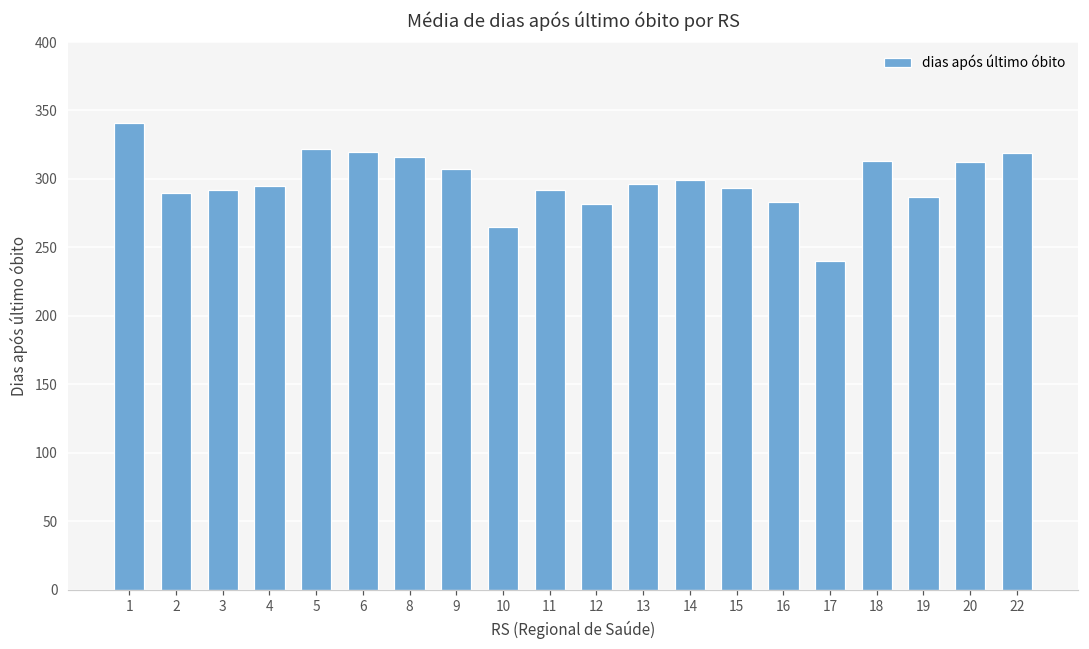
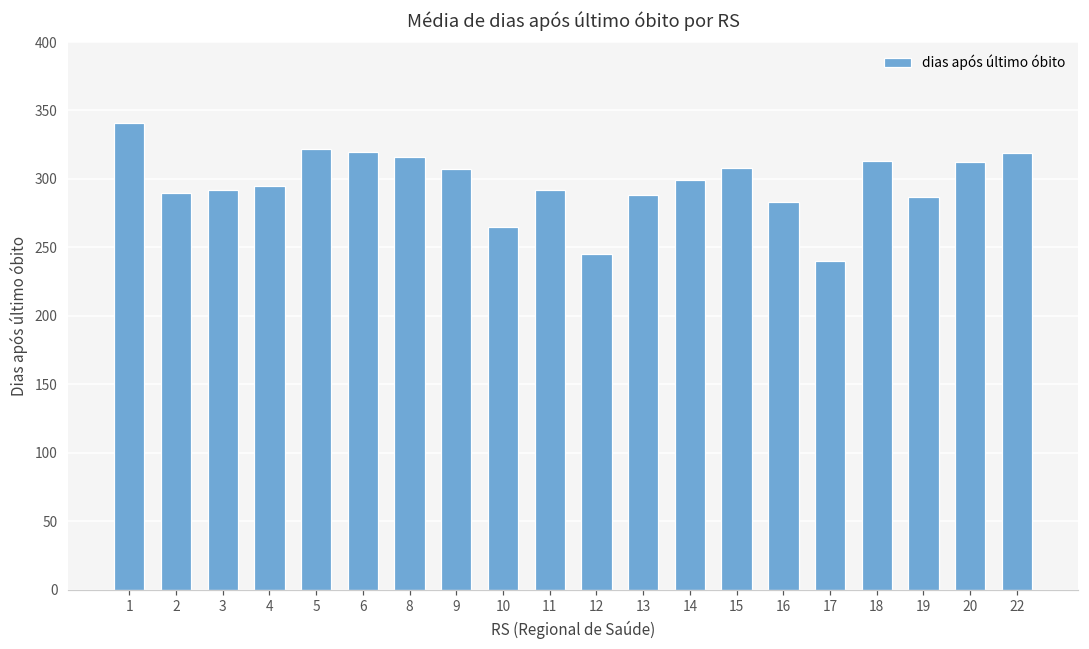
  {
    "1": 341,
    "2": 290,
    "3": 292,
    "4": 295,
    "5": 322,
    "6": 320,
    "8": 316,
    "9": 307,
    "10": 265,
    "11": 292,
-   "12": 282,
-   "13": 296,
+   "12": 245,
+   "13": 288,
    "14": 299,
-   "15": 293,
+   "15": 308,
    "16": 283,
    "17": 240,
    "18": 313,
    "19": 287,
    "20": 312,
    "22": 319
  }
